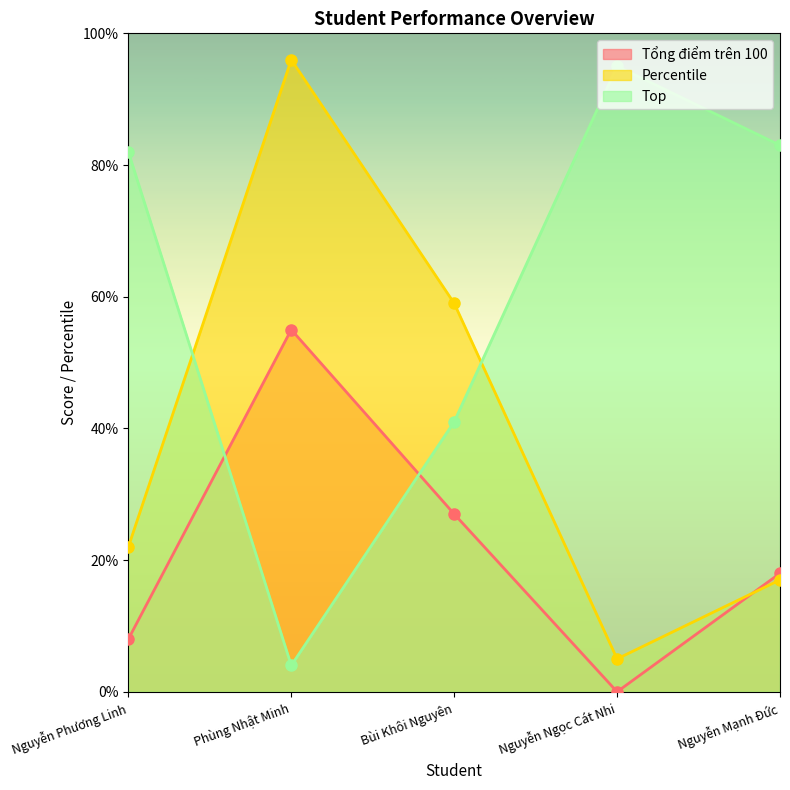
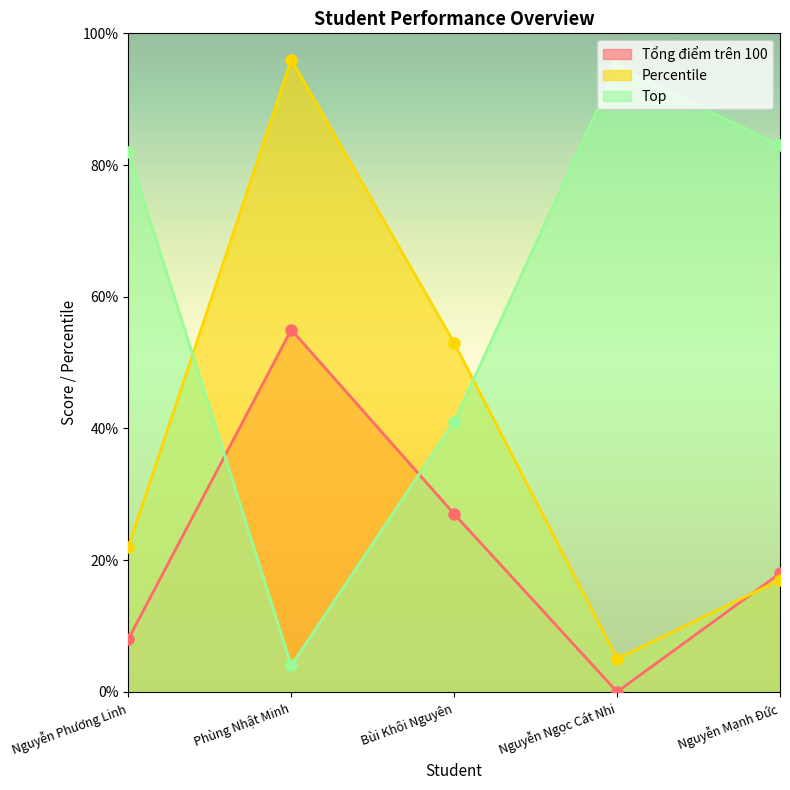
  {
    "Tổng điểm trên 100": {
      "Nguyễn Phương Linh": "8%",
      "Phùng Nhật Minh": "55%",
      "Bùi Khôi Nguyên": "27%",
      "Nguyễn Ngọc Cát Nhi": "0%",
      "Nguyễn Mạnh Đức": "18%"
    },
    "Percentile": {
      "Nguyễn Phương Linh": "22%",
      "Phùng Nhật Minh": "96%",
-     "Bùi Khôi Nguyên": "59%",
+     "Bùi Khôi Nguyên": "53%",
      "Nguyễn Ngọc Cát Nhi": "5%",
      "Nguyễn Mạnh Đức": "17%"
    },
    "Top": {
      "Nguyễn Phương Linh": "82%",
      "Phùng Nhật Minh": "4%",
      "Bùi Khôi Nguyên": "41%",
      "Nguyễn Mạnh Đức": "83%"
    }
  }
